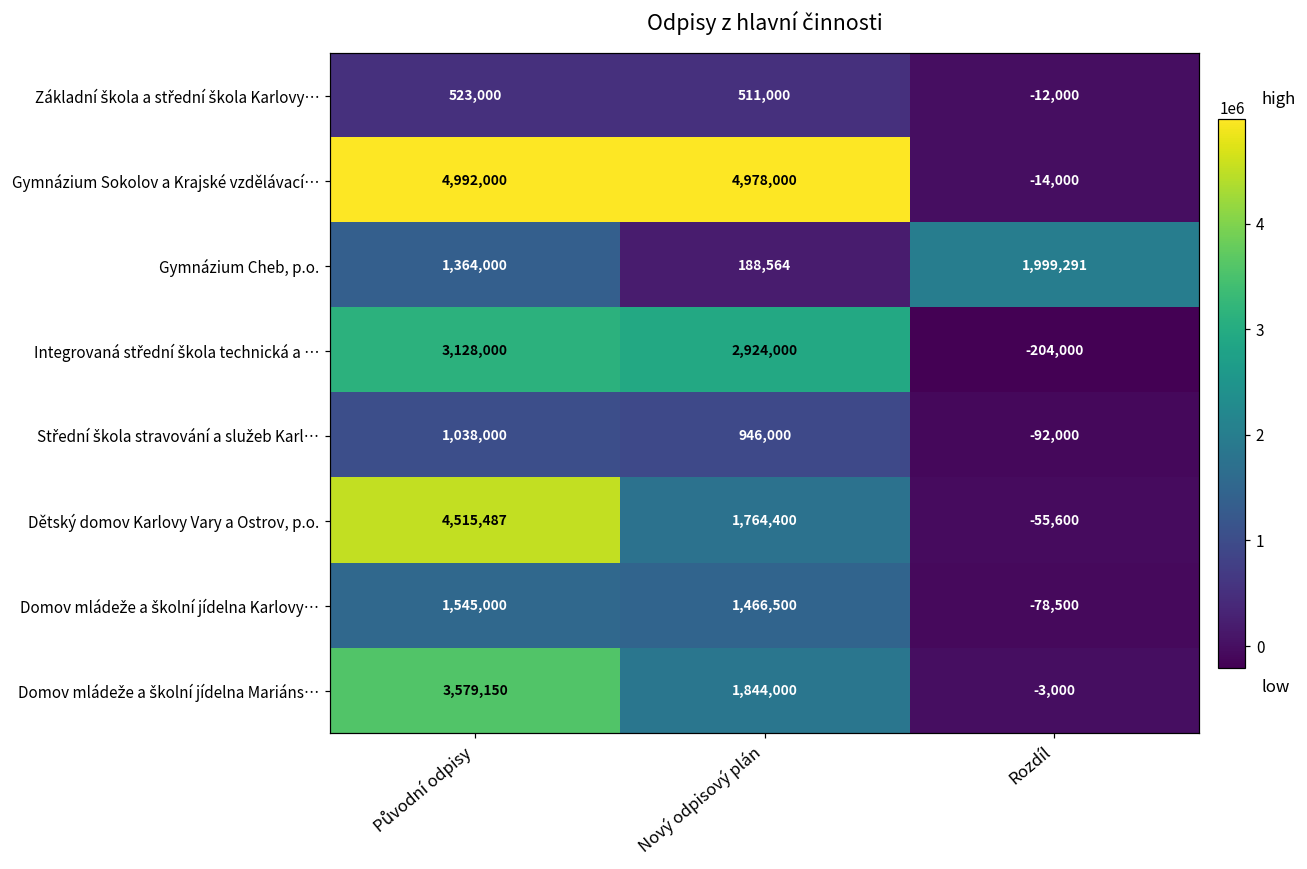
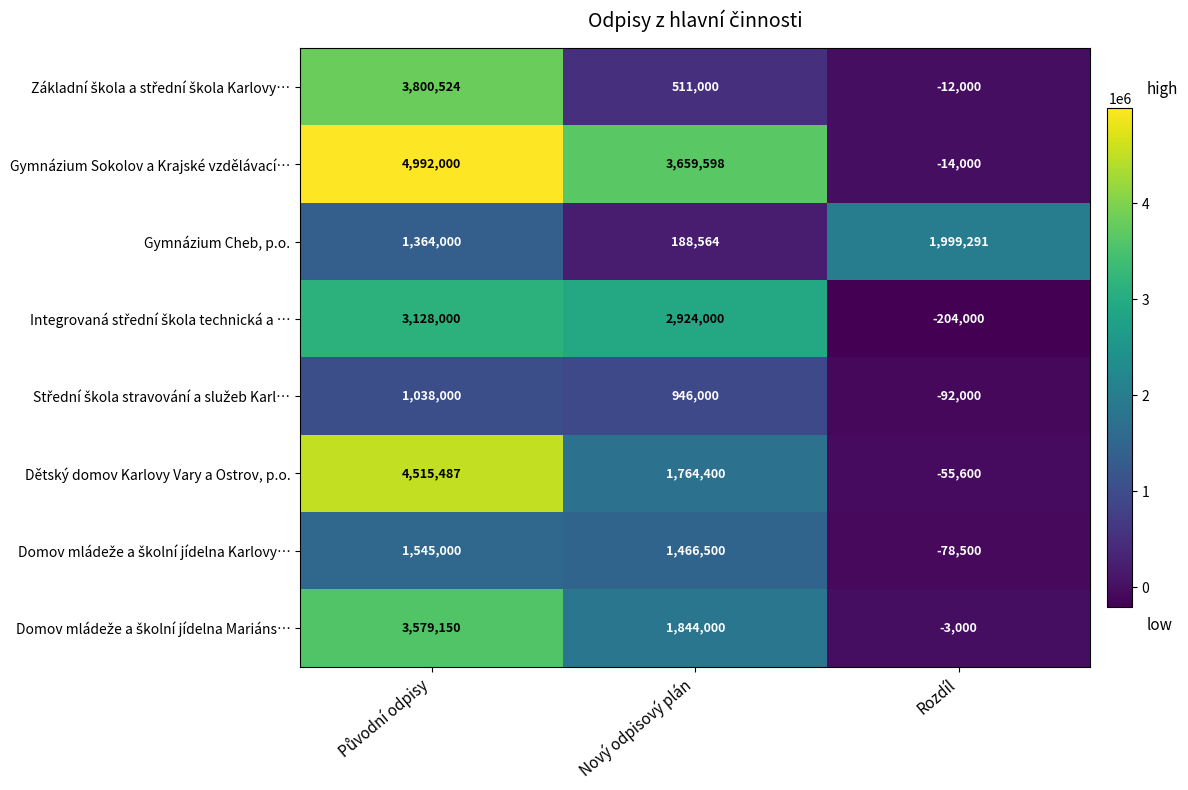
  {
    "Základní škola a střední škola Karlovy…": {
-     "Původní odpisy": "523,000",
+     "Původní odpisy": "3,800,524",
      "Nový odpisový plán": "511,000",
      "Rozdíl": "-12,000"
    },
    "Gymnázium Sokolov a Krajské vzdělávací…": {
      "Původní odpisy": "4,992,000",
-     "Nový odpisový plán": "4,978,000",
+     "Nový odpisový plán": "3,659,598",
      "Rozdíl": "-14,000"
    },
    "Gymnázium Cheb, p.o.": {
      "Původní odpisy": "1,364,000",
      "Nový odpisový plán": "188,564",
      "Rozdíl": "1,999,291"
    },
    "Integrovaná střední škola technická a …": {
      "Původní odpisy": "3,128,000",
      "Nový odpisový plán": "2,924,000",
      "Rozdíl": "-204,000"
    },
    "Střední škola stravování a služeb Karl…": {
      "Původní odpisy": "1,038,000",
      "Nový odpisový plán": "946,000",
      "Rozdíl": "-92,000"
    },
    "Dětský domov Karlovy Vary a Ostrov, p.o.": {
      "Původní odpisy": "4,515,487",
      "Nový odpisový plán": "1,764,400",
      "Rozdíl": "-55,600"
    },
    "Domov mládeže a školní jídelna Karlovy…": {
      "Původní odpisy": "1,545,000",
      "Nový odpisový plán": "1,466,500",
      "Rozdíl": "-78,500"
    },
    "Domov mládeže a školní jídelna Mariáns…": {
      "Původní odpisy": "3,579,150",
      "Nový odpisový plán": "1,844,000",
      "Rozdíl": "-3,000"
    }
  }
